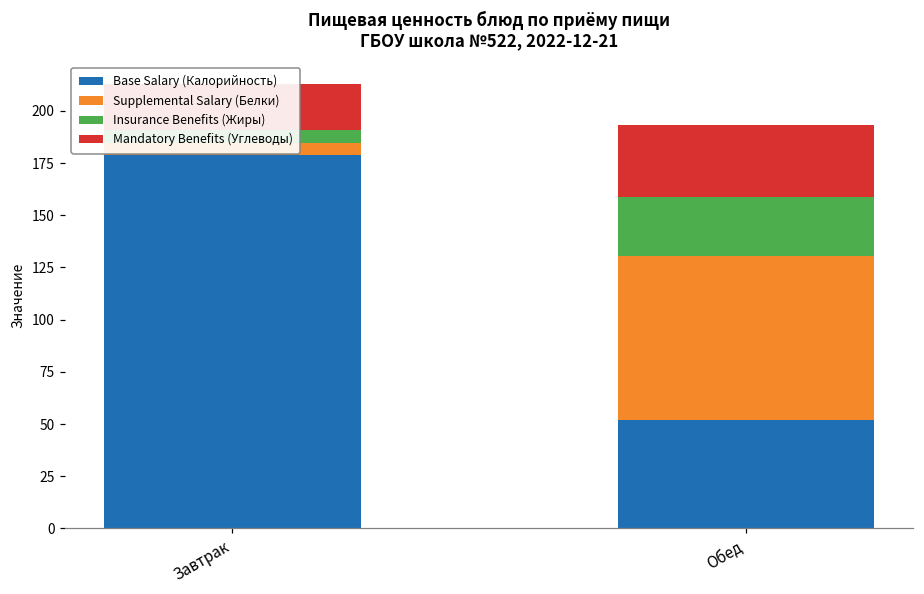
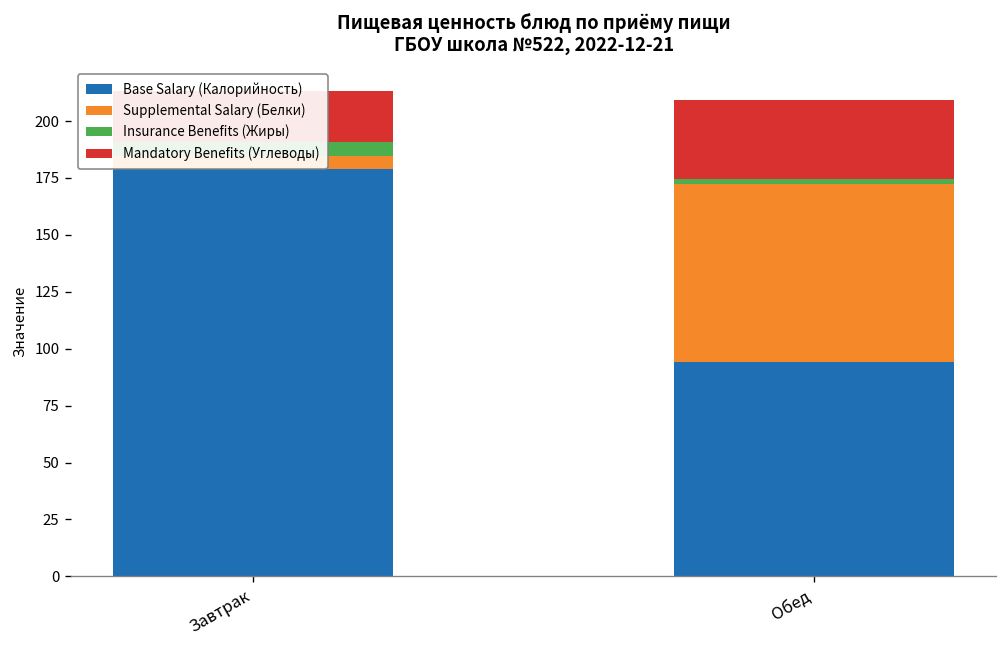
  {
    "Base Salary (Калорийность)": {
      "Завтрак": 179,
-     "Обед": 52
+     "Обед": 94
    },
    "Supplemental Salary (Белки)": {
      "Обед": 79
    },
    "Insurance Benefits (Жиры)": {
-     "Обед": 28
+     "Обед": 2
    },
    "Mandatory Benefits (Углеводы)": {
      "Обед": 34
    }
  }
